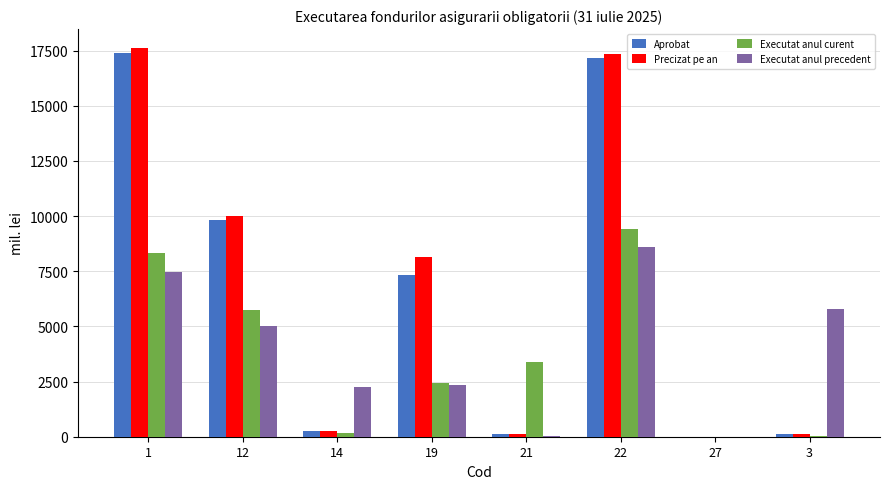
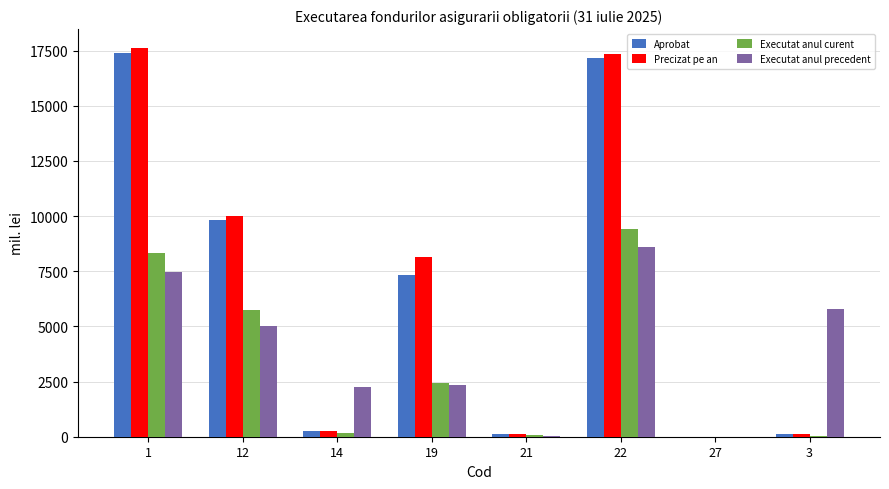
  {
    "Aprobat": {
      "1": 17400,
      "12": 9800,
      "14": 200,
      "19": 7300,
      "22": 17200,
      "3": 100
    },
    "Precizat pe an": {
      "1": 17600,
      "12": 10000,
      "14": 300,
      "19": 8100,
      "22": 17400,
      "3": 100
    },
    "Executat anul curent": {
      "1": 8300,
      "12": 5700,
      "14": 200,
      "19": 2400,
-     "21": 3400,
+     "21": 100,
      "22": 9400
    },
    "Executat anul precedent": {
      "1": 7500,
      "12": 5000,
      "14": 2300,
      "19": 2300,
      "22": 8600,
      "3": 5800
    }
  }
